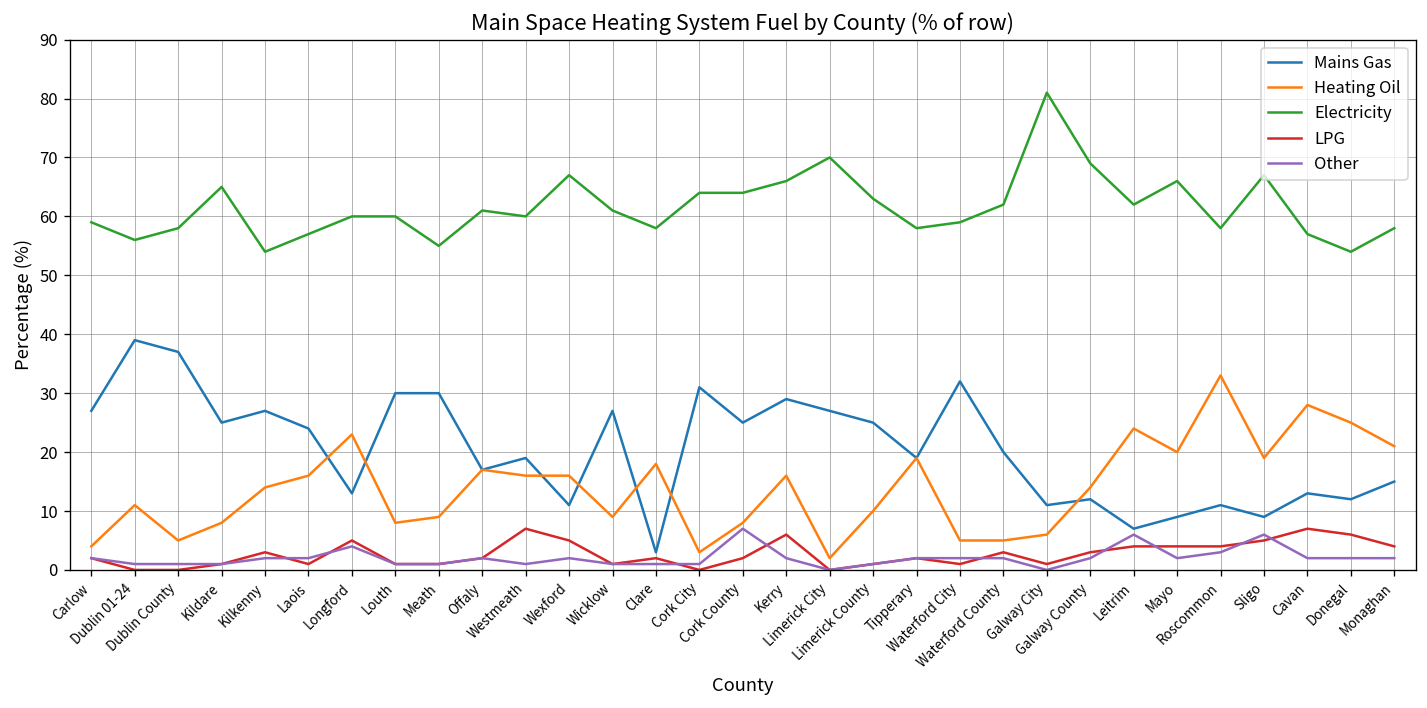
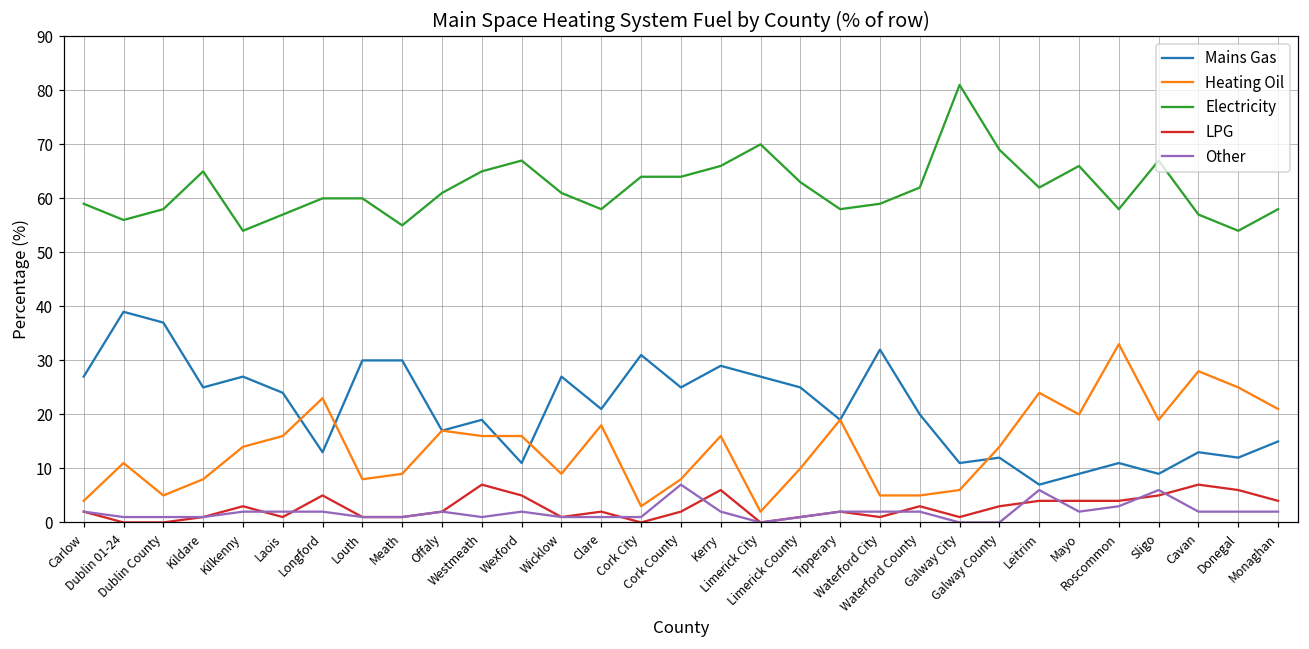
  {
    "Mains Gas": {
      "Carlow": 27,
      "Dublin 01-24": 39,
      "Dublin County": 37,
      "Kildare": 25,
      "Kilkenny": 27,
      "Laois": 24,
      "Longford": 13,
      "Louth": 30,
      "Meath": 30,
      "Westmeath": 19,
      "Wexford": 11,
      "Wicklow": 27,
-     "Clare": 3,
+     "Clare": 21,
      "Cork City": 31,
      "Cork County": 25,
      "Kerry": 29,
      "Limerick City": 27,
      "Limerick County": 25,
      "Waterford City": 32,
      "Waterford County": 20,
      "Galway City": 11,
      "Galway County": 12,
      "Leitrim": 7,
      "Mayo": 9,
      "Roscommon": 11,
      "Sligo": 9,
      "Cavan": 13,
      "Donegal": 12,
      "Monaghan": 15
    },
    "Heating Oil": {
      "Carlow": 4,
      "Dublin 01-24": 11,
      "Dublin County": 5,
      "Kildare": 8,
      "Kilkenny": 14,
      "Laois": 16,
      "Longford": 23,
      "Louth": 8,
      "Meath": 9,
      "Westmeath": 16,
      "Wexford": 16,
      "Wicklow": 9,
      "Clare": 18,
      "Cork City": 3,
      "Cork County": 8,
      "Kerry": 16,
      "Limerick City": 2,
      "Limerick County": 10,
      "Waterford City": 5,
      "Waterford County": 5,
      "Galway City": 6,
      "Galway County": 14,
      "Leitrim": 24,
      "Mayo": 20,
      "Roscommon": 33,
      "Sligo": 19,
      "Cavan": 28,
      "Donegal": 25,
      "Monaghan": 21
    },
    "Electricity": {
      "Carlow": 59,
      "Dublin 01-24": 56,
      "Dublin County": 58,
      "Kildare": 65,
      "Kilkenny": 54,
      "Laois": 57,
      "Longford": 60,
      "Louth": 60,
      "Meath": 55,
      "Offaly": 61,
-     "Westmeath": 60,
+     "Westmeath": 65,
      "Wexford": 67,
      "Wicklow": 61,
      "Clare": 58,
      "Cork City": 64,
      "Cork County": 64,
      "Kerry": 66,
      "Limerick City": 70,
      "Limerick County": 63,
      "Tipperary": 58,
      "Waterford City": 59,
      "Waterford County": 62,
      "Galway City": 81,
      "Galway County": 69,
      "Leitrim": 62,
      "Mayo": 66,
      "Roscommon": 58,
      "Cavan": 57,
      "Donegal": 54,
      "Monaghan": 58
    },
    "LPG": {
      "Dublin 01-24": 0,
      "Dublin County": 0,
      "Kilkenny": 3,
      "Laois": 1,
      "Longford": 5,
      "Westmeath": 7,
      "Wexford": 5,
      "Clare": 2,
      "Cork City": 0,
      "Cork County": 2,
      "Kerry": 6,
      "Waterford City": 1,
      "Waterford County": 3,
      "Galway City": 1,
      "Galway County": 3,
      "Leitrim": 4,
      "Mayo": 4,
      "Roscommon": 4,
      "Sligo": 5,
      "Cavan": 7,
      "Donegal": 6,
      "Monaghan": 4
    },
    "Other": {
      "Dublin 01-24": 1,
      "Dublin County": 1,
      "Kilkenny": 2,
      "Laois": 2,
-     "Longford": 4,
+     "Longford": 2,
      "Westmeath": 1,
      "Wexford": 2,
      "Clare": 1,
      "Cork City": 1,
      "Cork County": 7,
      "Kerry": 2,
      "Waterford City": 2,
      "Waterford County": 2,
      "Galway City": 0,
-     "Galway County": 2,
+     "Galway County": 0,
      "Leitrim": 6,
      "Mayo": 2,
      "Roscommon": 3,
      "Sligo": 6,
      "Cavan": 2,
      "Donegal": 2,
      "Monaghan": 2
    }
  }
